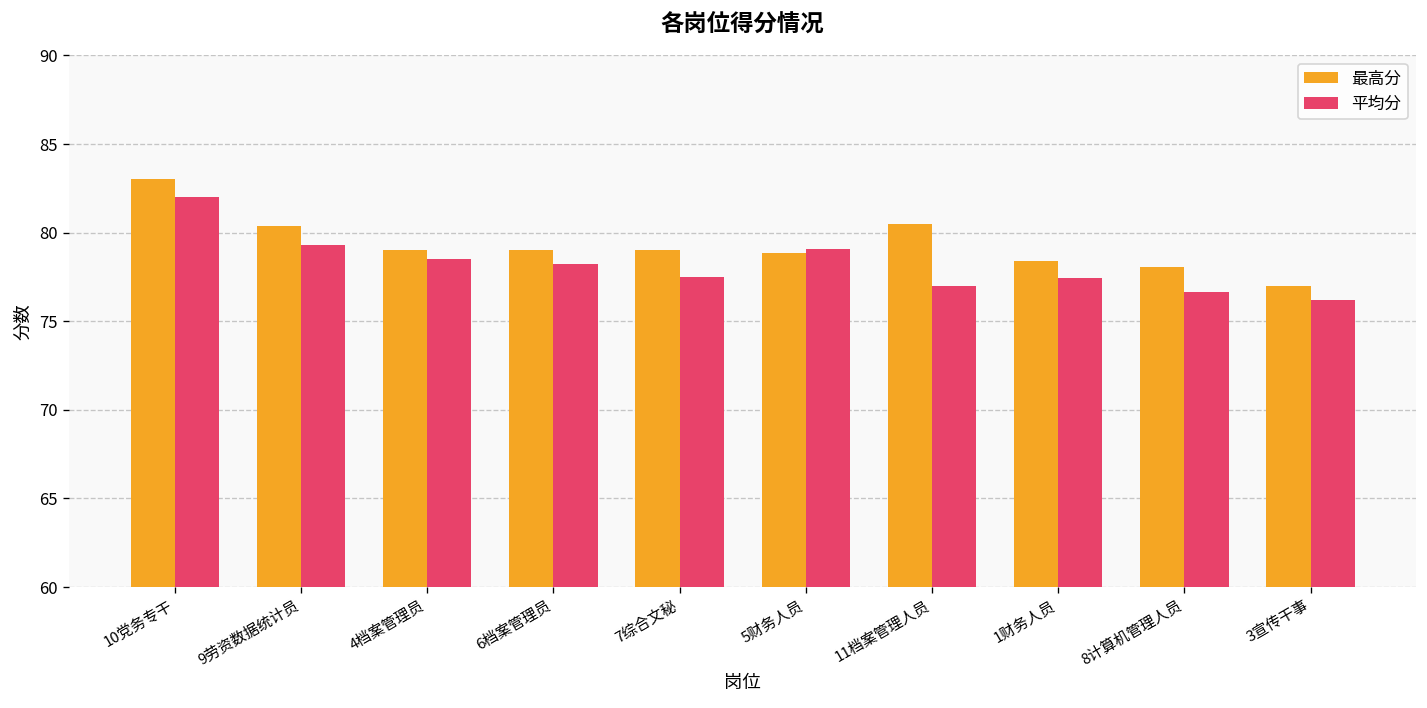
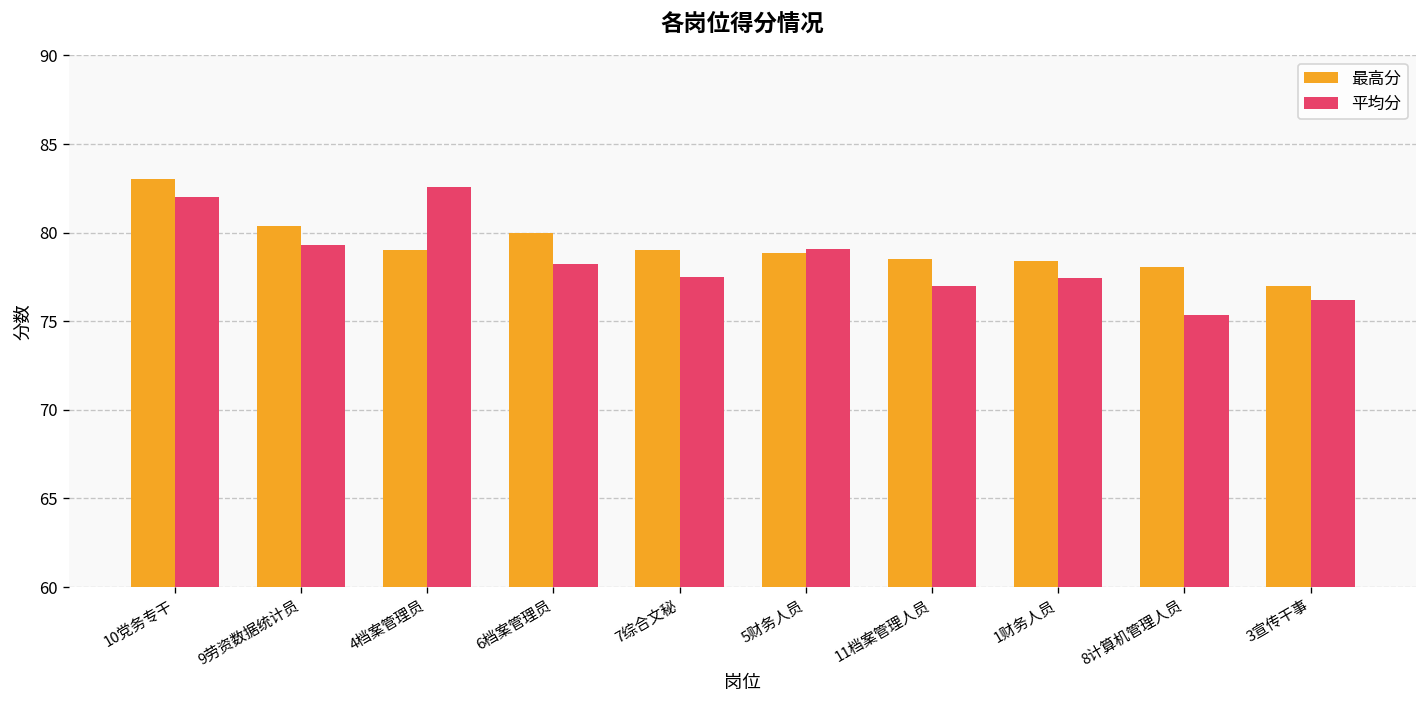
  {
    "最高分": {
      "10党务专干": 83.0,
      "9劳资数据统计员": 80.4,
      "4档案管理员": 79.0,
-     "6档案管理员": 79,
+     "6档案管理员": 80,
      "7综合文秘": 79.0,
      "5财务人员": 78.9,
-     "11档案管理人员": 80.5,
+     "11档案管理人员": 78.5,
      "1财务人员": 78.4,
      "8计算机管理人员": 78.1,
      "3宣传干事": 77.0
    },
    "平均分": {
      "10党务专干": 82.0,
      "9劳资数据统计员": 79.3,
-     "4档案管理员": 78.5,
+     "4档案管理员": 82.6,
      "6档案管理员": 78.3,
      "7综合文秘": 77.5,
      "5财务人员": 79.1,
      "11档案管理人员": 77.0,
      "1财务人员": 77.4,
-     "8计算机管理人员": 76.7,
+     "8计算机管理人员": 75.3,
      "3宣传干事": 76.2
    }
  }
